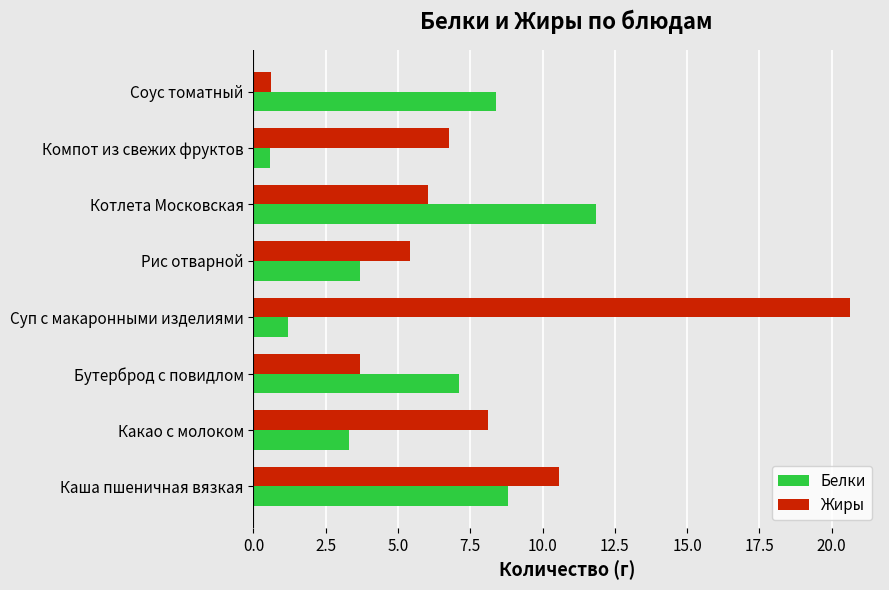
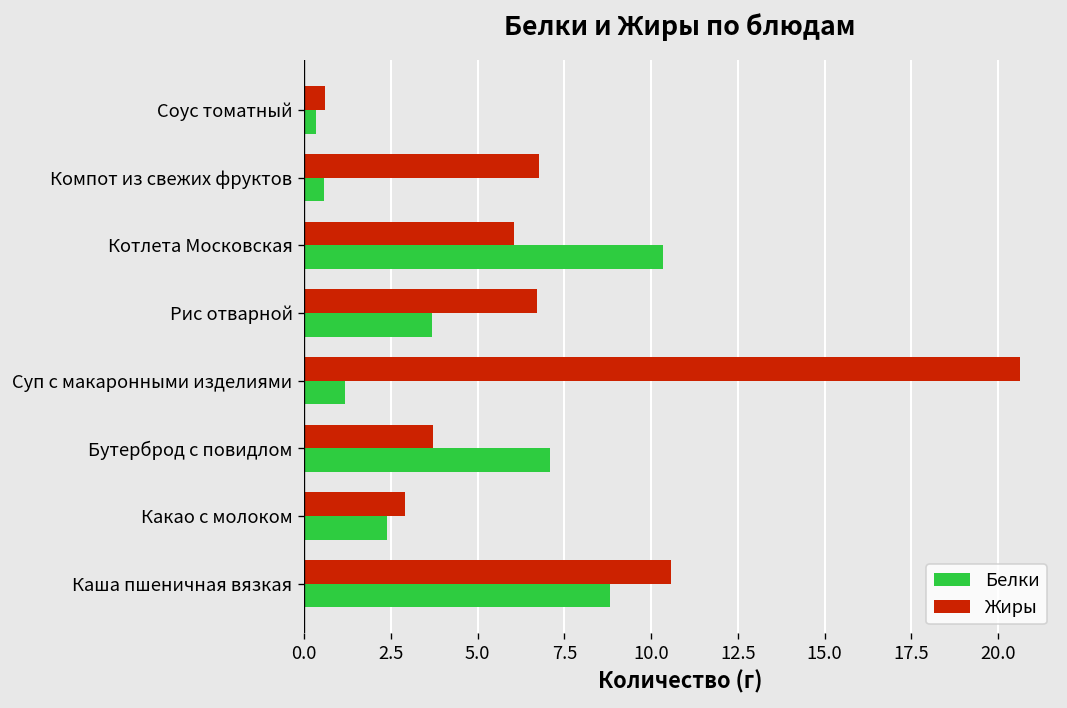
  {
    "Белки": {
-     "Соус томатный": 8.4,
+     "Соус томатный": 0.3,
      "Компот из свежих фруктов": 0.6,
-     "Котлета Московская": 11.9,
+     "Котлета Московская": 10.3,
      "Рис отварной": 3.7,
      "Суп с макаронными изделиями": 1.2,
      "Бутерброд с повидлом": 7.1,
-     "Какао с молоком": 3.3,
+     "Какао с молоком": 2.4,
      "Каша пшеничная вязкая": 8.8
    },
    "Жиры": {
      "Соус томатный": 0.6,
      "Компот из свежих фруктов": 6.8,
      "Котлета Московская": 6.0,
-     "Рис отварной": 5.4,
+     "Рис отварной": 6.7,
      "Суп с макаронными изделиями": 20.6,
      "Бутерброд с повидлом": 3.7,
-     "Какао с молоком": 8.1,
+     "Какао с молоком": 2.9,
      "Каша пшеничная вязкая": 10.6
    }
  }
